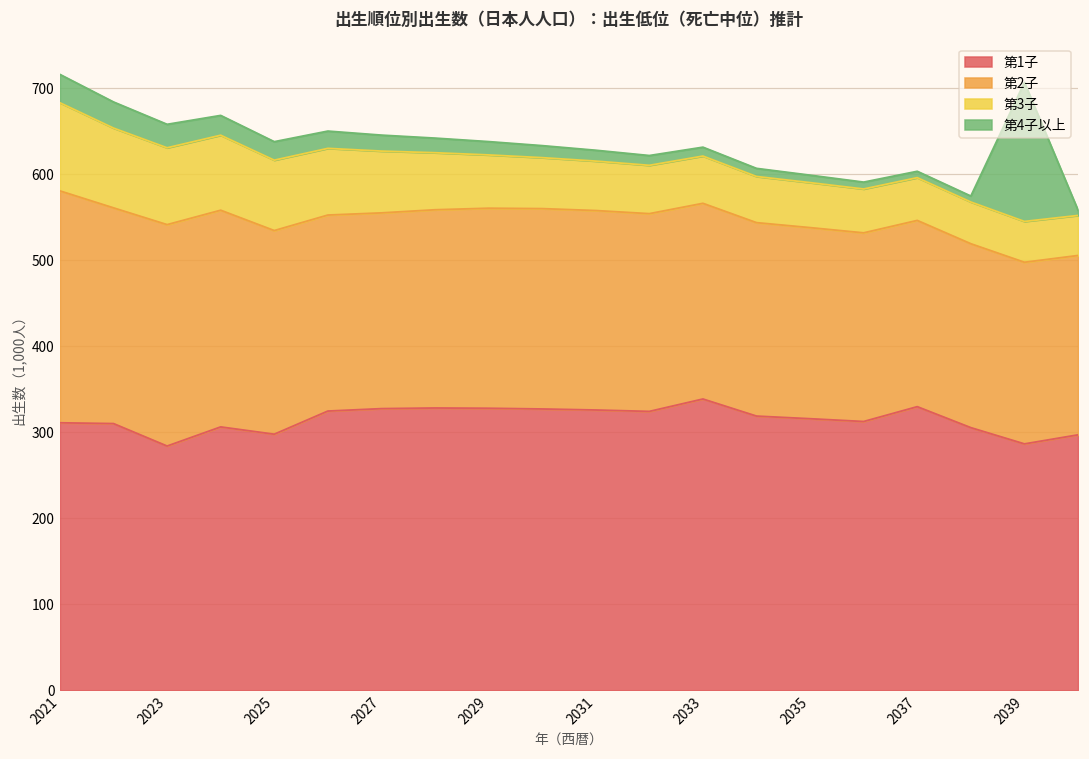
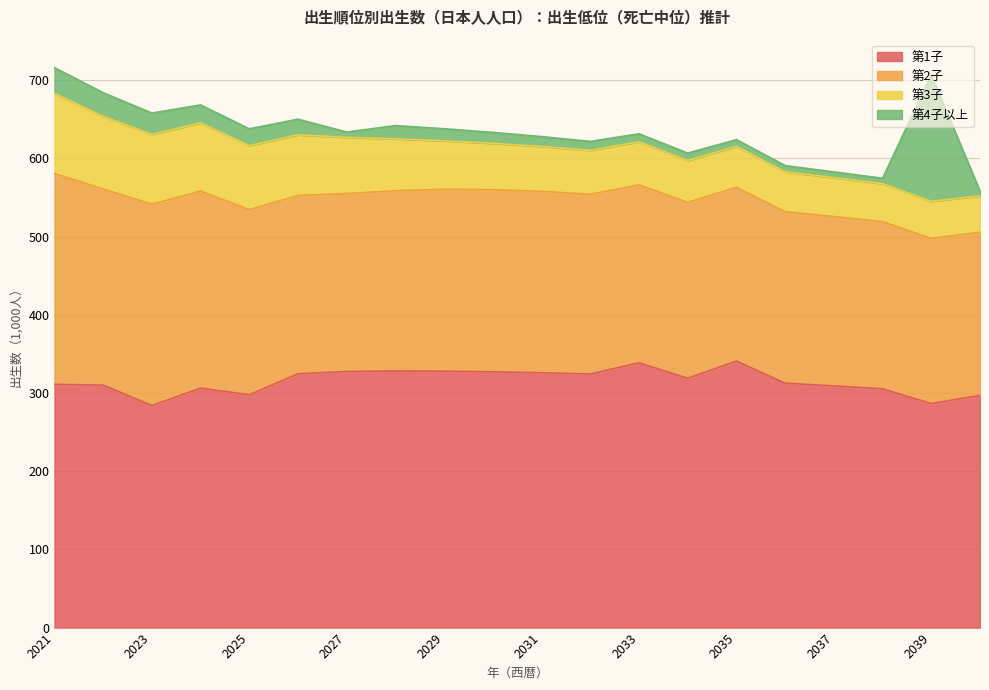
  {
    "第1子": {
      "2021": 310,
      "2023": 280,
      "2025": 300,
      "2027": 330,
      "2029": 330,
      "2031": 330,
      "2033": 340,
-     "2035": 320,
-     "2037": 330,
+     "2035": 340,
+     "2037": 310,
      "2039": 290
    },
    "第4子以上": {
      "2021": 30,
      "2023": 30,
      "2025": 20,
-     "2027": 20,
+     "2027": 10,
      "2029": 20,
      "2031": 10,
      "2033": 10,
      "2035": 10,
      "2037": 10
    }
  }
